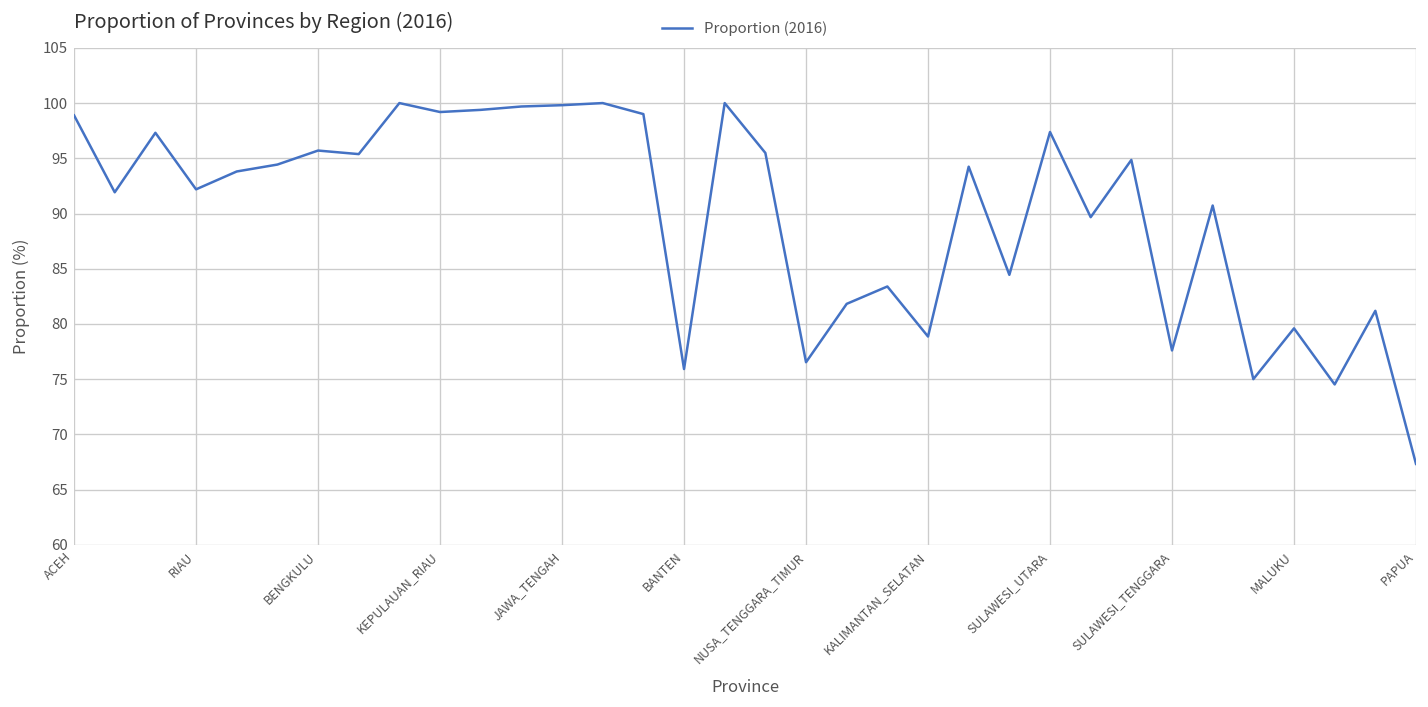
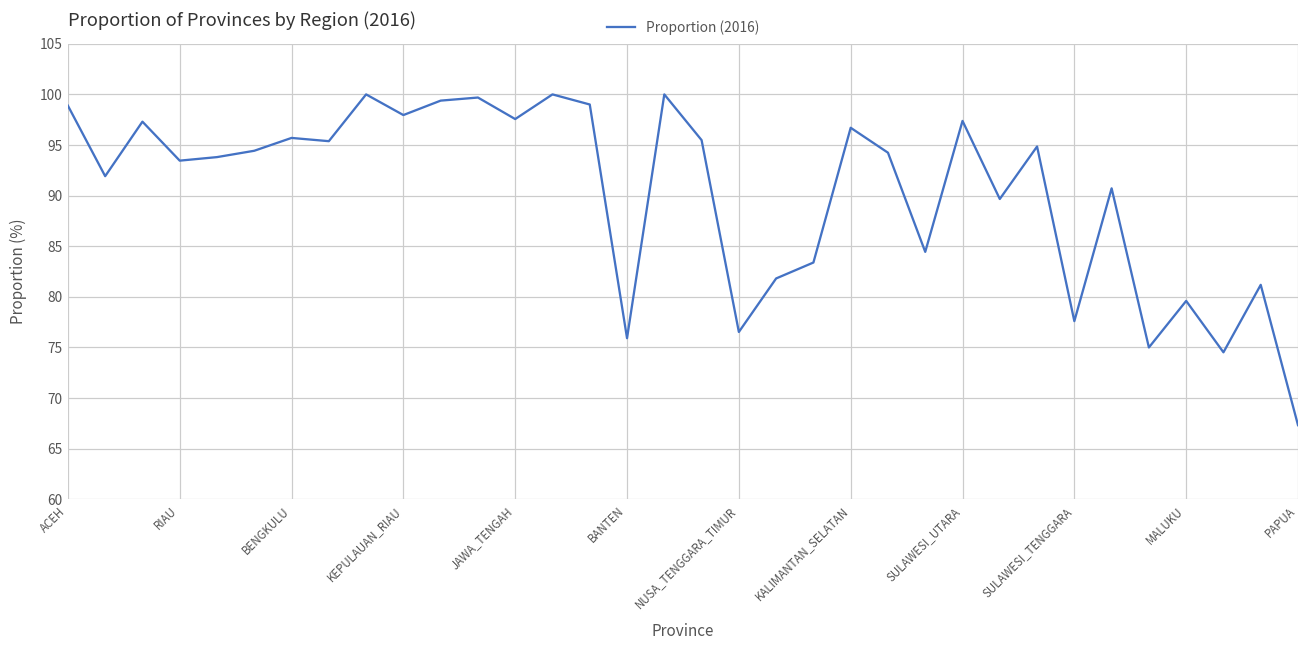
  {
    "ACEH": 99,
-   "RIAU": 92,
+   "RIAU": 93,
    "BENGKULU": 96,
-   "KEPULAUAN_RIAU": 99,
-   "JAWA_TENGAH": 100,
+   "KEPULAUAN_RIAU": 98,
+   "JAWA_TENGAH": 98,
    "BANTEN": 76,
    "NUSA_TENGGARA_TIMUR": 77,
-   "KALIMANTAN_SELATAN": 79,
+   "KALIMANTAN_SELATAN": 97,
    "SULAWESI_UTARA": 97,
    "SULAWESI_TENGGARA": 78,
    "MALUKU": 80,
    "PAPUA": 67
  }
